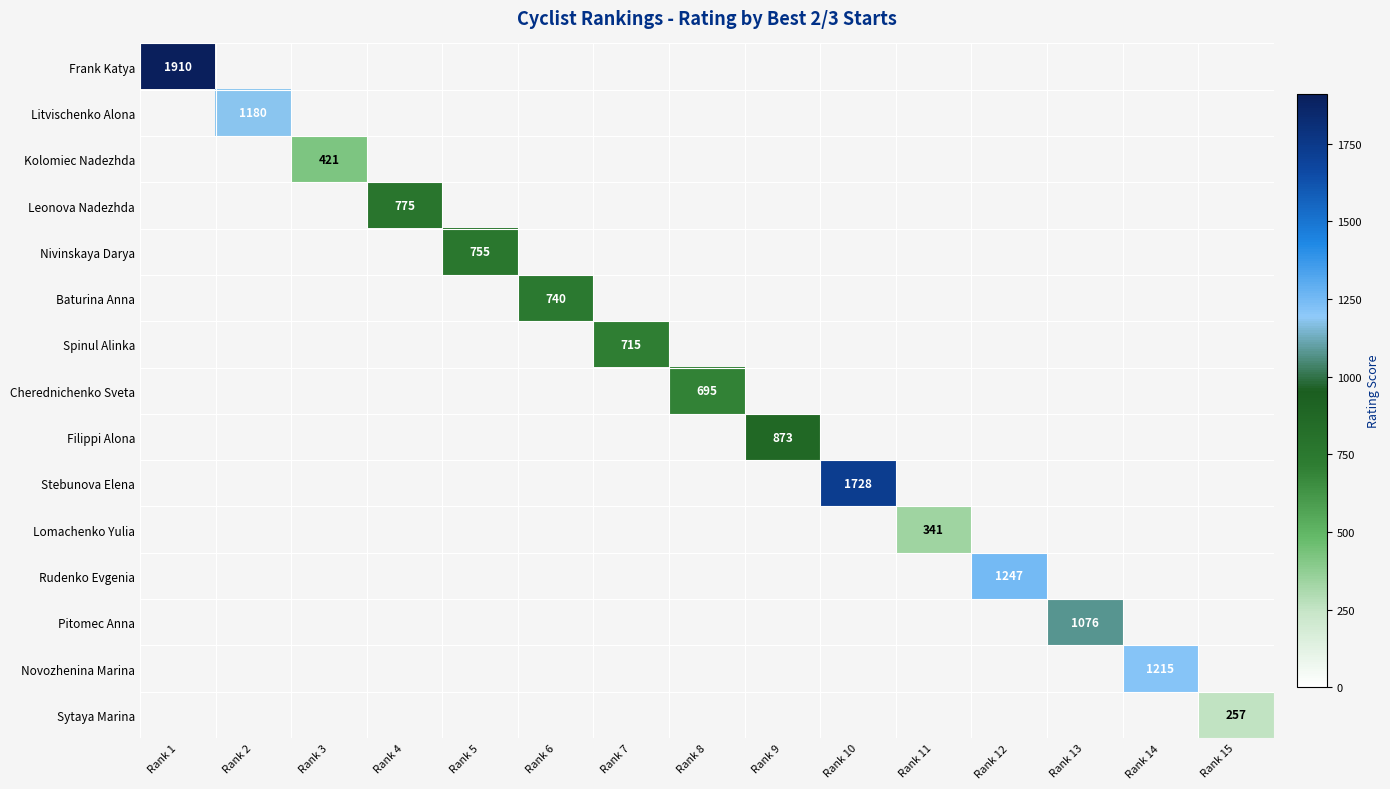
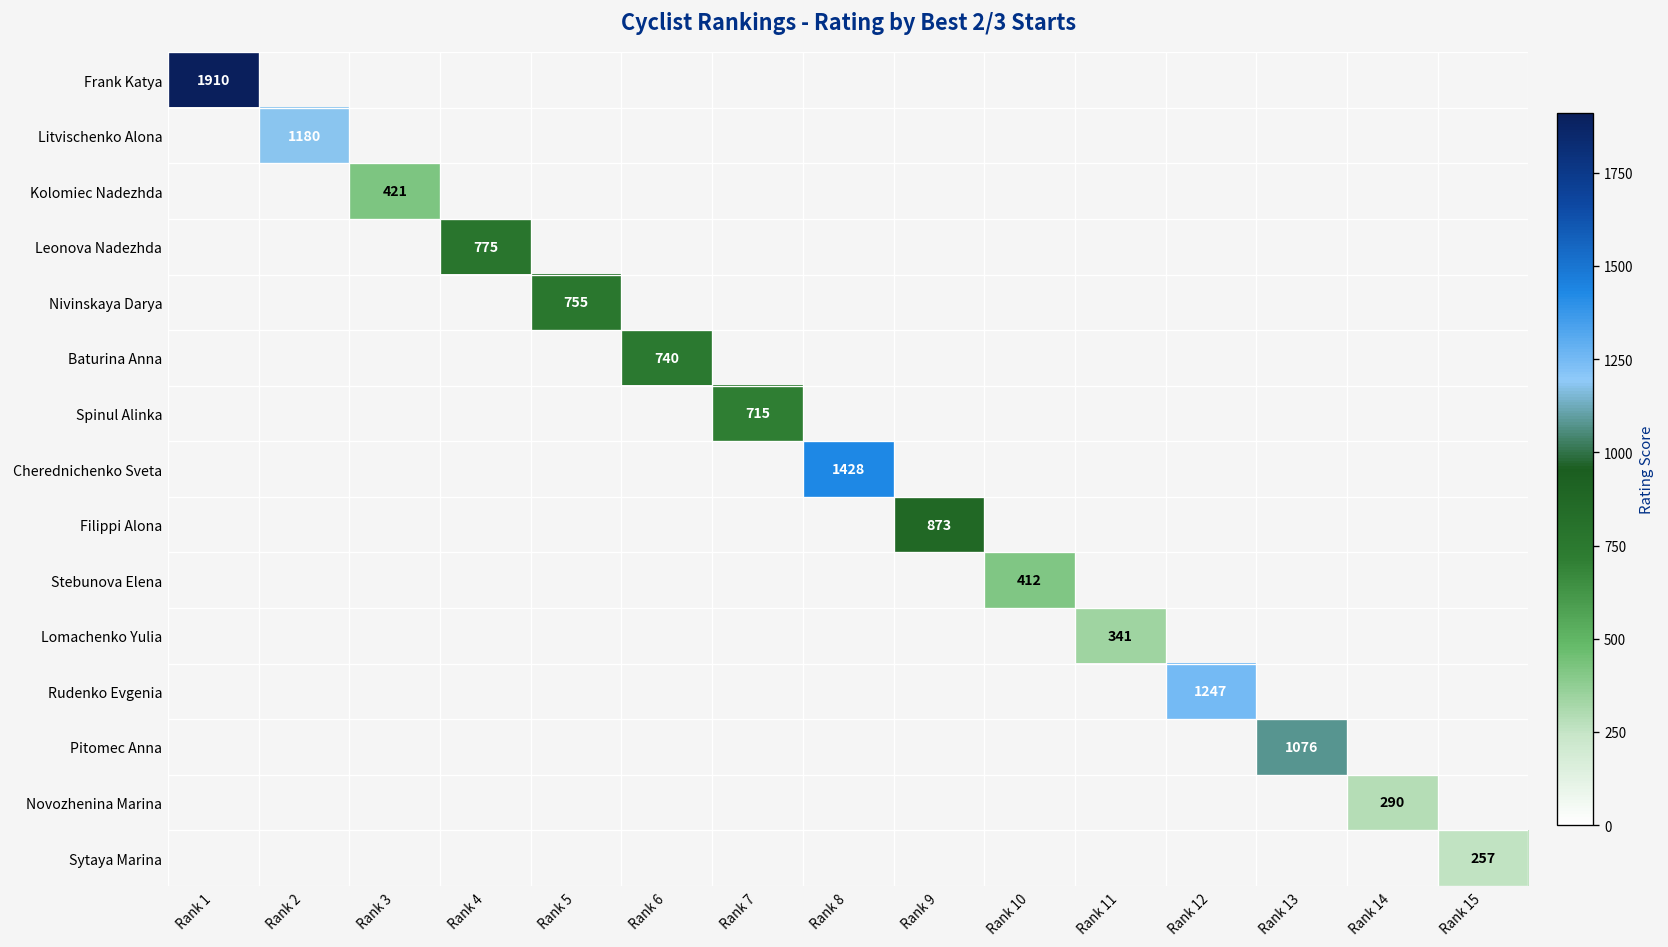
  {
    "Frank Katya": {
      "Rank 1": 1910
    },
    "Litvischenko Alona": {
      "Rank 2": 1180
    },
    "Kolomiec Nadezhda": {
      "Rank 3": 421
    },
    "Leonova Nadezhda": {
      "Rank 4": 775
    },
    "Nivinskaya Darya": {
      "Rank 5": 755
    },
    "Baturina Anna": {
      "Rank 6": 740
    },
    "Spinul Alinka": {
      "Rank 7": 715
    },
    "Cherednichenko Sveta": {
-     "Rank 8": 695
+     "Rank 8": 1428
    },
    "Filippi Alona": {
      "Rank 9": 873
    },
    "Stebunova Elena": {
-     "Rank 10": 1728
+     "Rank 10": 412
    },
    "Lomachenko Yulia": {
      "Rank 11": 341
    },
    "Rudenko Evgenia": {
      "Rank 12": 1247
    },
    "Pitomec Anna": {
      "Rank 13": 1076
    },
    "Novozhenina Marina": {
-     "Rank 14": 1215
+     "Rank 14": 290
    },
    "Sytaya Marina": {
      "Rank 15": 257
    }
  }
